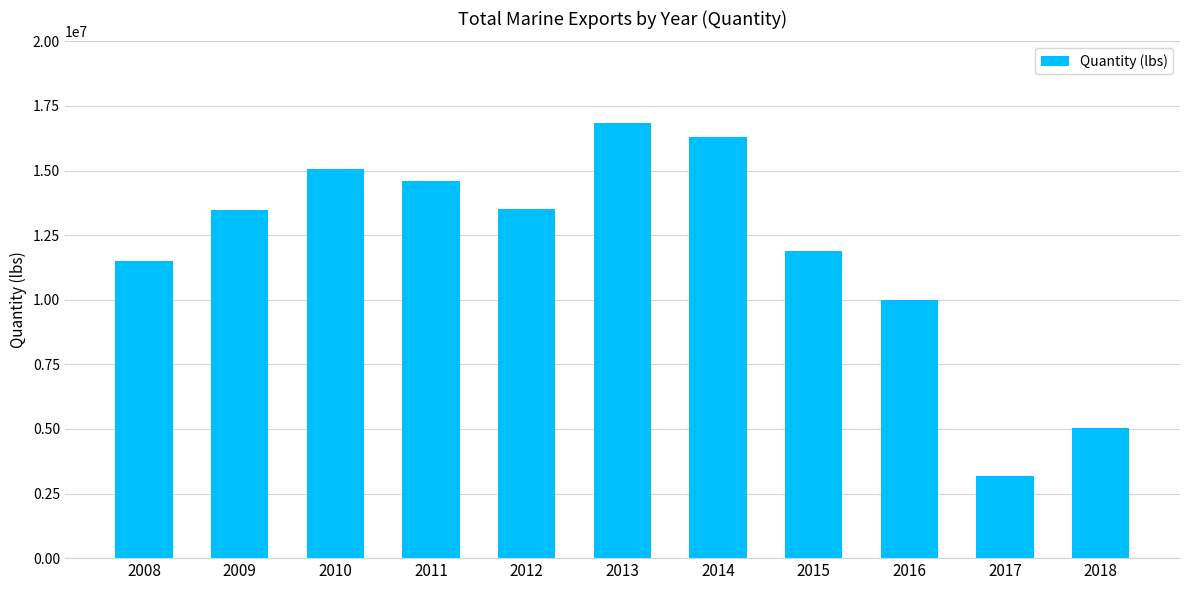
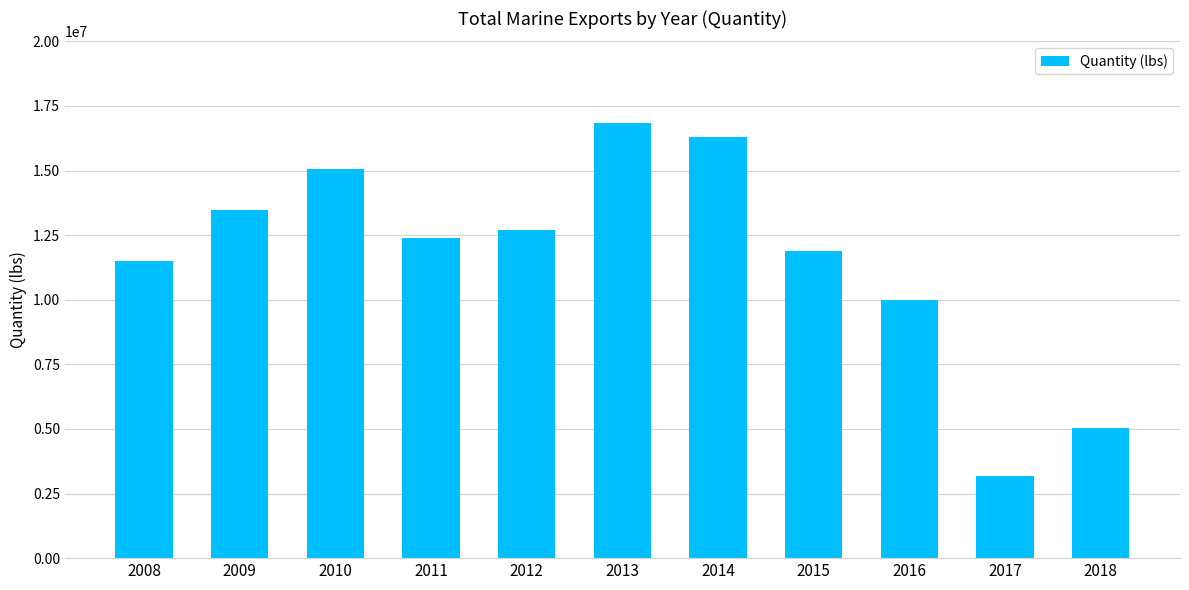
  {
    "2008": 11500000,
    "2009": 13500000,
    "2010": 15100000,
-   "2011": 14600000,
-   "2012": 13500000,
+   "2011": 12400000,
+   "2012": 12700000,
    "2013": 16800000,
    "2014": 16300000,
    "2015": 11900000,
    "2016": 10000000,
    "2017": 3200000,
    "2018": 5000000
  }
